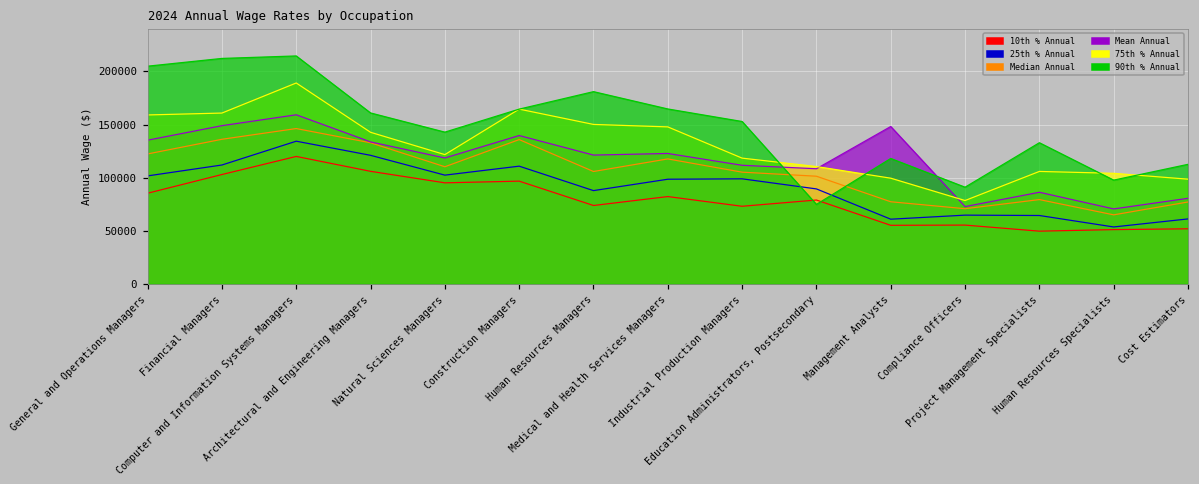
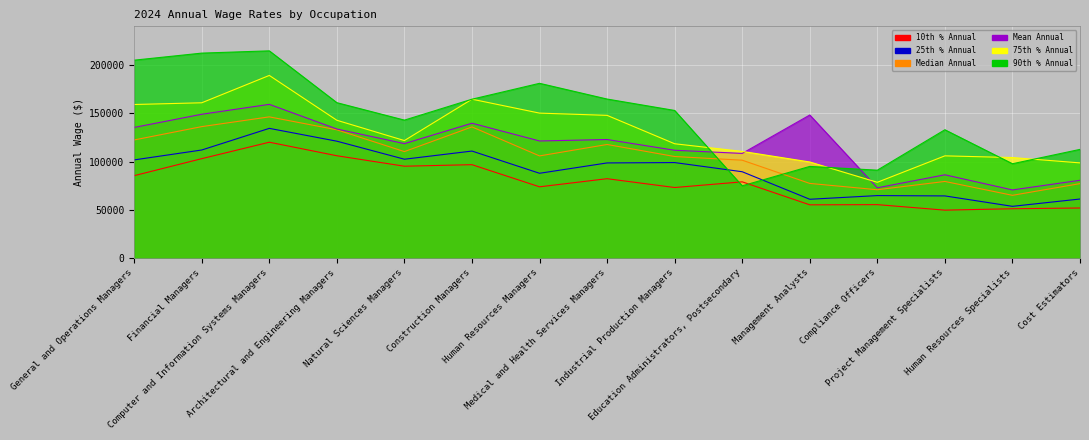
  {
    "10th % Annual": {
      "General and Operations Managers": 90000,
      "Financial Managers": 100000,
      "Computer and Information Systems Managers": 120000,
      "Architectural and Engineering Managers": 110000,
      "Natural Sciences Managers": 100000,
      "Construction Managers": 100000,
      "Human Resources Managers": 70000,
      "Medical and Health Services Managers": 80000,
      "Industrial Production Managers": 70000,
      "Education Administrators, Postsecondary": 80000,
      "Management Analysts": 60000,
      "Compliance Officers": 60000,
      "Project Management Specialists": 50000,
      "Cost Estimators": 50000
    },
    "25th % Annual": {
      "General and Operations Managers": 100000,
      "Financial Managers": 110000,
      "Computer and Information Systems Managers": 130000,
      "Architectural and Engineering Managers": 120000,
      "Natural Sciences Managers": 100000,
      "Construction Managers": 110000,
      "Human Resources Managers": 90000,
      "Medical and Health Services Managers": 100000,
      "Industrial Production Managers": 100000,
      "Education Administrators, Postsecondary": 90000,
      "Management Analysts": 60000,
      "Compliance Officers": 60000,
      "Project Management Specialists": 60000,
      "Cost Estimators": 60000
    },
    "Median Annual": {
      "General and Operations Managers": 120000,
      "Financial Managers": 140000,
      "Computer and Information Systems Managers": 150000,
      "Natural Sciences Managers": 110000,
      "Construction Managers": 140000,
      "Human Resources Managers": 110000,
      "Medical and Health Services Managers": 120000,
      "Industrial Production Managers": 110000,
      "Education Administrators, Postsecondary": 100000,
      "Management Analysts": 80000,
      "Project Management Specialists": 80000,
      "Human Resources Specialists": 60000,
      "Cost Estimators": 80000
    },
    "Mean Annual": {
      "General and Operations Managers": 140000,
      "Financial Managers": 150000,
      "Computer and Information Systems Managers": 160000,
      "Natural Sciences Managers": 120000,
      "Construction Managers": 140000,
      "Human Resources Managers": 120000,
      "Medical and Health Services Managers": 120000,
      "Industrial Production Managers": 110000,
      "Management Analysts": 150000,
      "Project Management Specialists": 90000,
      "Human Resources Specialists": 70000,
      "Cost Estimators": 80000
    },
    "75th % Annual": {
      "General and Operations Managers": 160000,
      "Financial Managers": 160000,
      "Computer and Information Systems Managers": 190000,
      "Architectural and Engineering Managers": 140000,
      "Natural Sciences Managers": 120000,
      "Human Resources Managers": 150000,
      "Medical and Health Services Managers": 150000,
      "Industrial Production Managers": 120000,
      "Management Analysts": 100000,
      "Compliance Officers": 80000,
      "Project Management Specialists": 110000,
      "Human Resources Specialists": 100000,
      "Cost Estimators": 100000
    },
    "90th % Annual": {
      "General and Operations Managers": 200000,
      "Financial Managers": 210000,
      "Computer and Information Systems Managers": 210000,
      "Architectural and Engineering Managers": 160000,
      "Natural Sciences Managers": 140000,
      "Human Resources Managers": 180000,
      "Medical and Health Services Managers": 160000,
      "Industrial Production Managers": 150000,
      "Education Administrators, Postsecondary": 70000,
-     "Management Analysts": 120000,
+     "Management Analysts": 90000,
      "Compliance Officers": 90000,
      "Project Management Specialists": 130000,
      "Human Resources Specialists": 100000,
      "Cost Estimators": 110000
    }
  }
